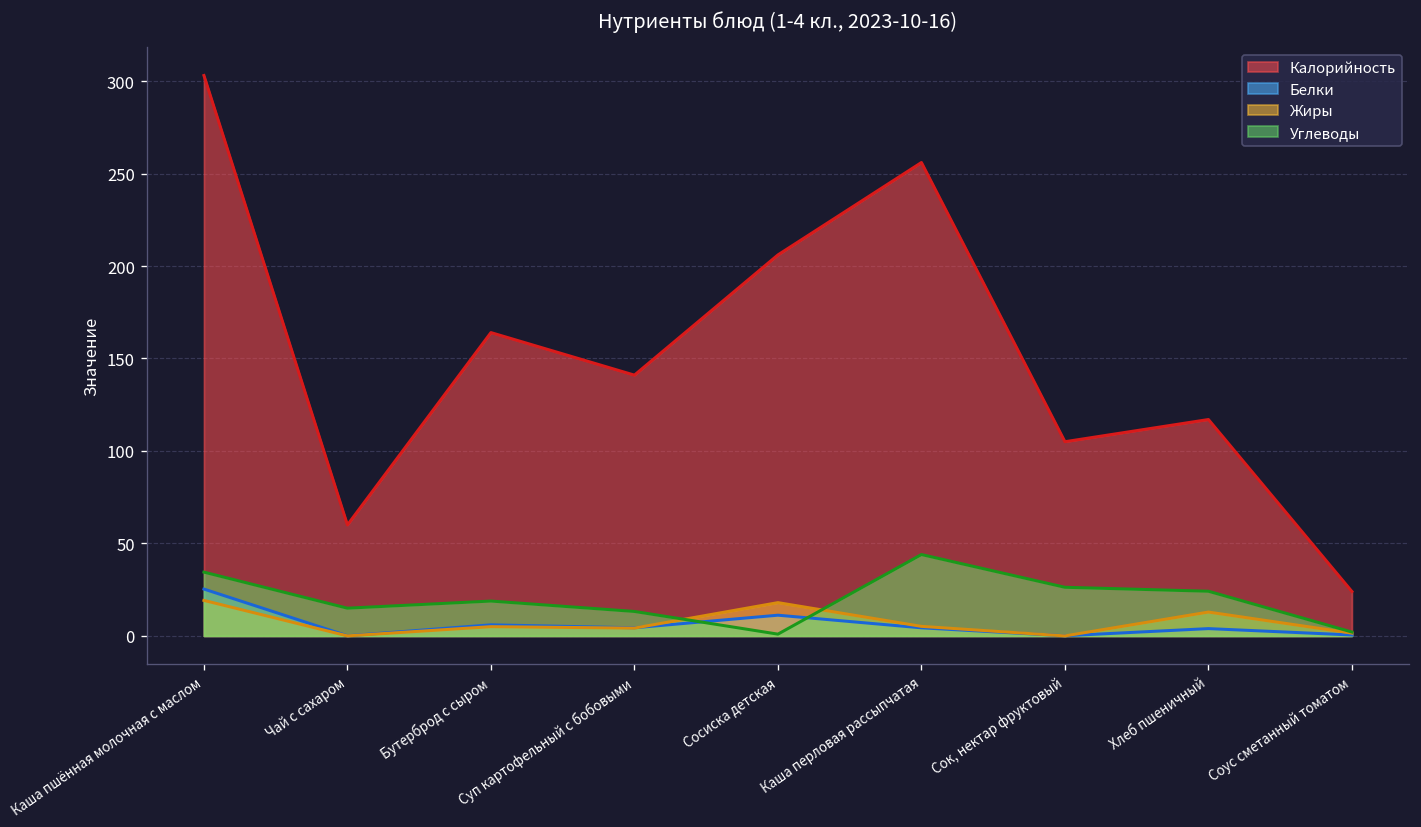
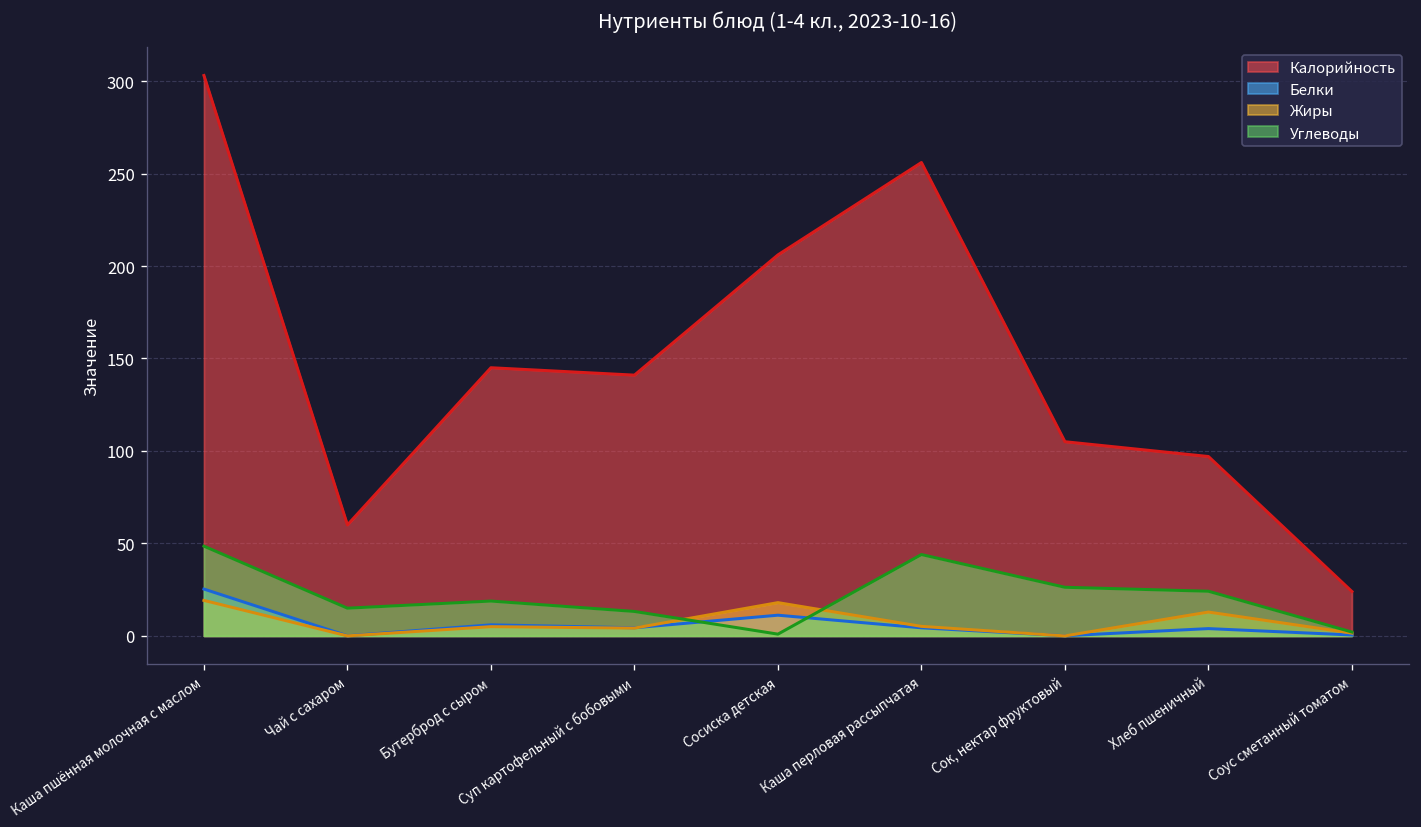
  {
    "Калорийность": {
      "Каша пшённая молочная с маслом": 303,
      "Чай с сахаром": 60,
-     "Бутерброд с сыром": 164,
+     "Бутерброд с сыром": 145,
      "Суп картофельный с бобовыми": 141,
      "Сосиска детская": 206,
      "Каша перловая рассыпчатая": 256,
      "Сок, нектар фруктовый": 105,
-     "Хлеб пшеничный": 117,
+     "Хлеб пшеничный": 97,
      "Соус сметанный томатом": 24
    },
    "Белки": {
      "Каша пшённая молочная с маслом": 25,
      "Сосиска детская": 11,
      "Хлеб пшеничный": 4
    },
    "Жиры": {
      "Каша пшённая молочная с маслом": 19,
      "Сосиска детская": 18,
      "Хлеб пшеничный": 13
    },
    "Углеводы": {
-     "Каша пшённая молочная с маслом": 34,
+     "Каша пшённая молочная с маслом": 49,
      "Чай с сахаром": 15,
      "Бутерброд с сыром": 19,
      "Суп картофельный с бобовыми": 13,
      "Сосиска детская": 1,
      "Каша перловая рассыпчатая": 44,
      "Сок, нектар фруктовый": 26,
      "Хлеб пшеничный": 24
    }
  }
